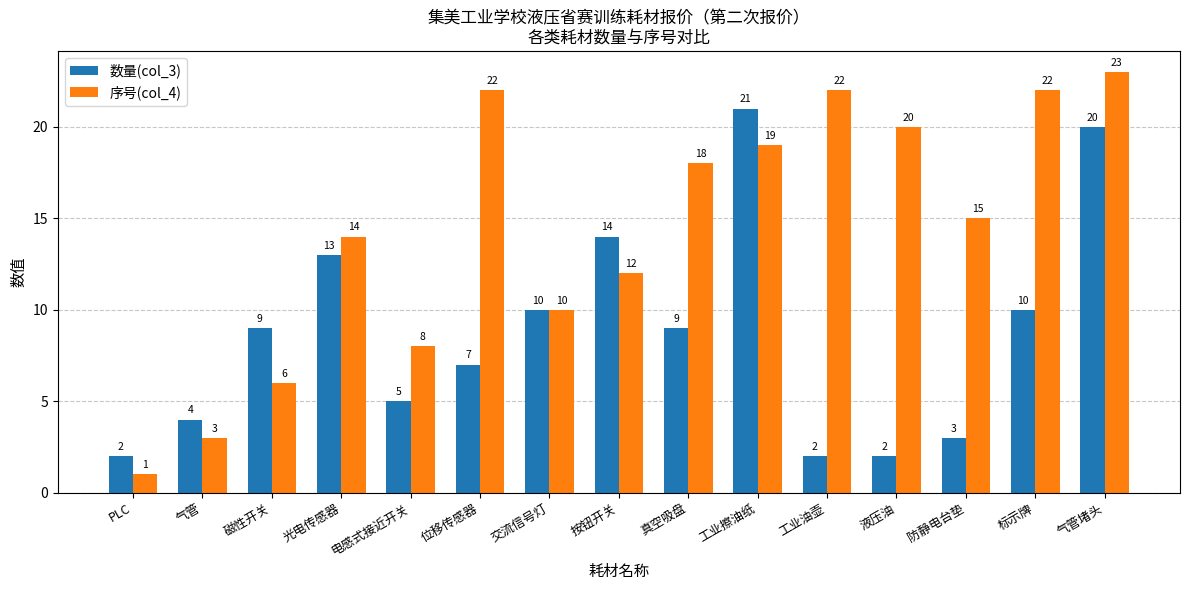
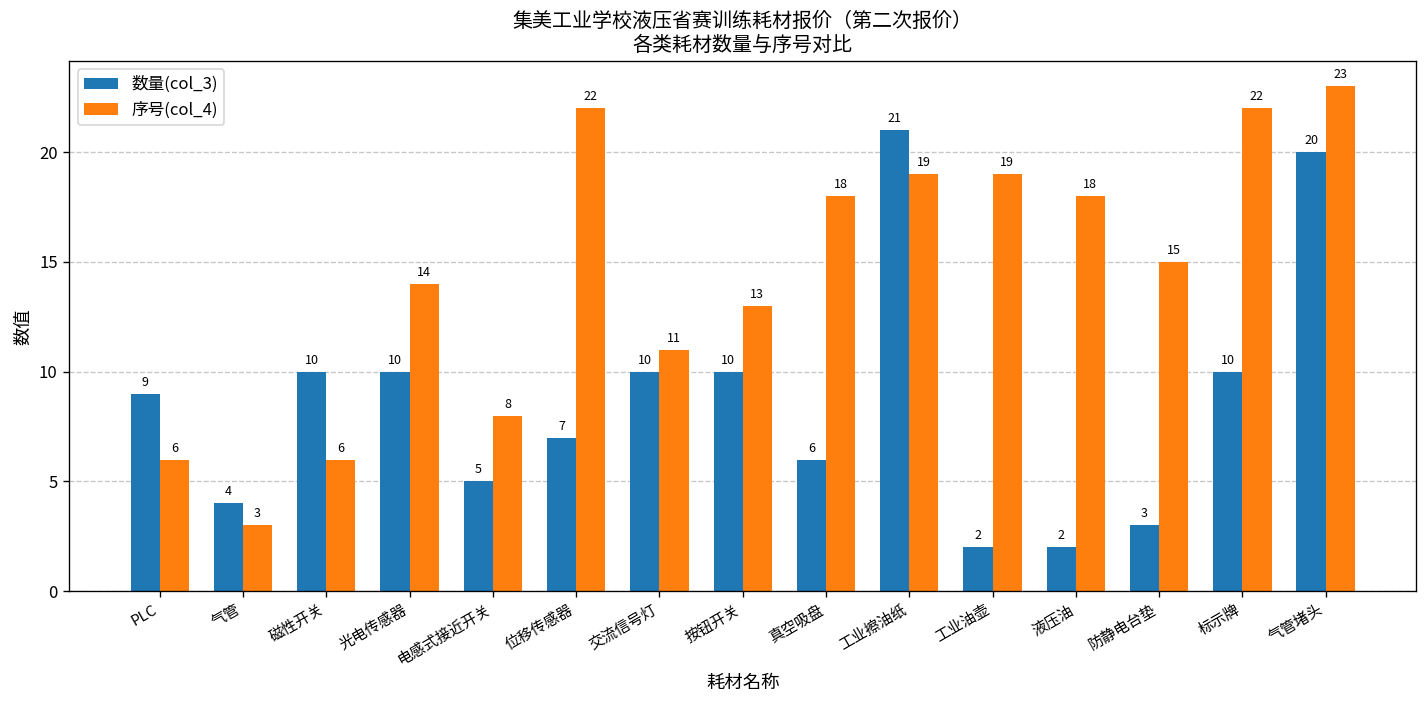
  {
    "数量(col_3)": {
-     "PLC": 2,
+     "PLC": 9,
      "气管": 4,
-     "磁性开关": 9,
-     "光电传感器": 13,
+     "磁性开关": 10,
+     "光电传感器": 10,
      "电感式接近开关": 5,
      "位移传感器": 7,
      "交流信号灯": 10,
-     "按钮开关": 14,
-     "真空吸盘": 9,
+     "按钮开关": 10,
+     "真空吸盘": 6,
      "工业擦油纸": 21,
      "工业油壶": 2,
      "液压油": 2,
      "防静电台垫": 3,
      "标示牌": 10,
      "气管堵头": 20
    },
    "序号(col_4)": {
-     "PLC": 1,
+     "PLC": 6,
      "气管": 3,
      "磁性开关": 6,
      "光电传感器": 14,
      "电感式接近开关": 8,
      "位移传感器": 22,
-     "交流信号灯": 10,
-     "按钮开关": 12,
+     "交流信号灯": 11,
+     "按钮开关": 13,
      "真空吸盘": 18,
      "工业擦油纸": 19,
-     "工业油壶": 22,
-     "液压油": 20,
+     "工业油壶": 19,
+     "液压油": 18,
      "防静电台垫": 15,
      "标示牌": 22,
      "气管堵头": 23
    }
  }
